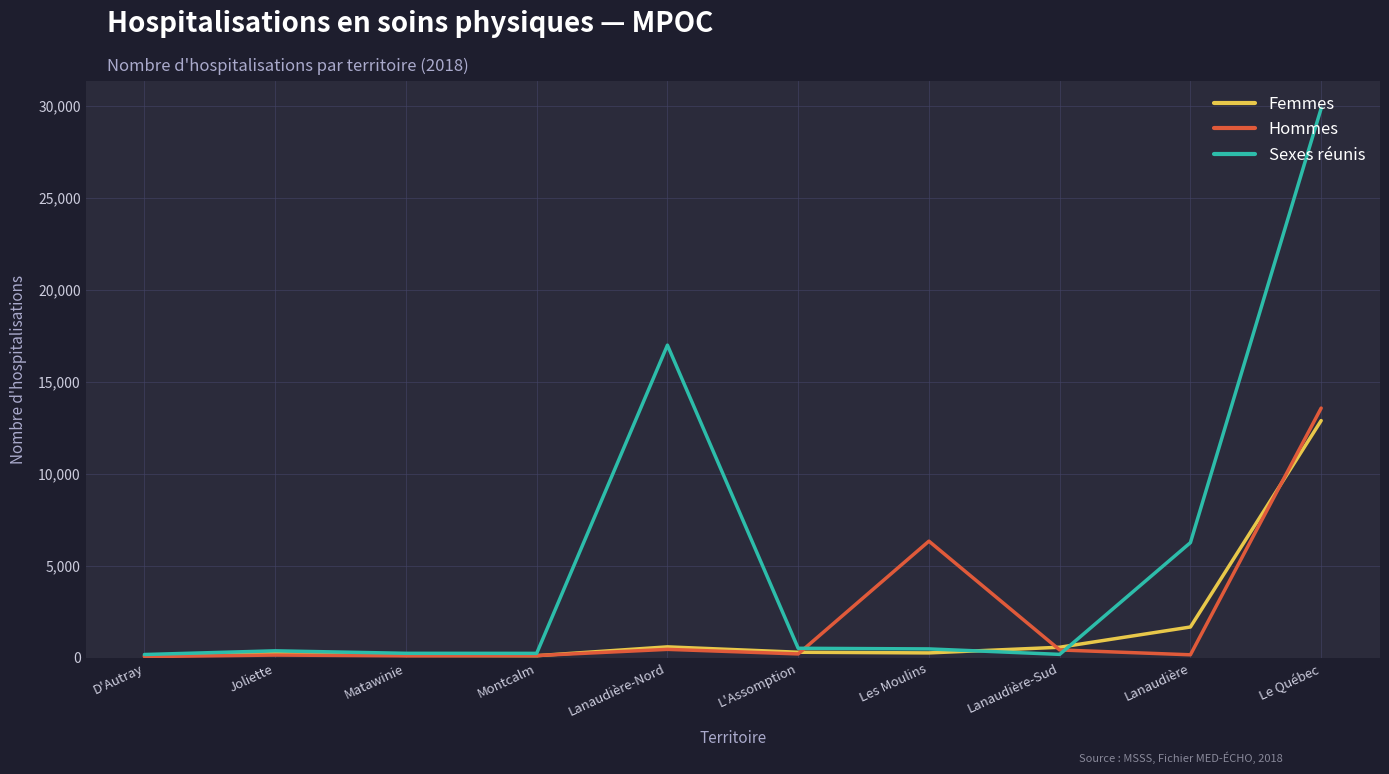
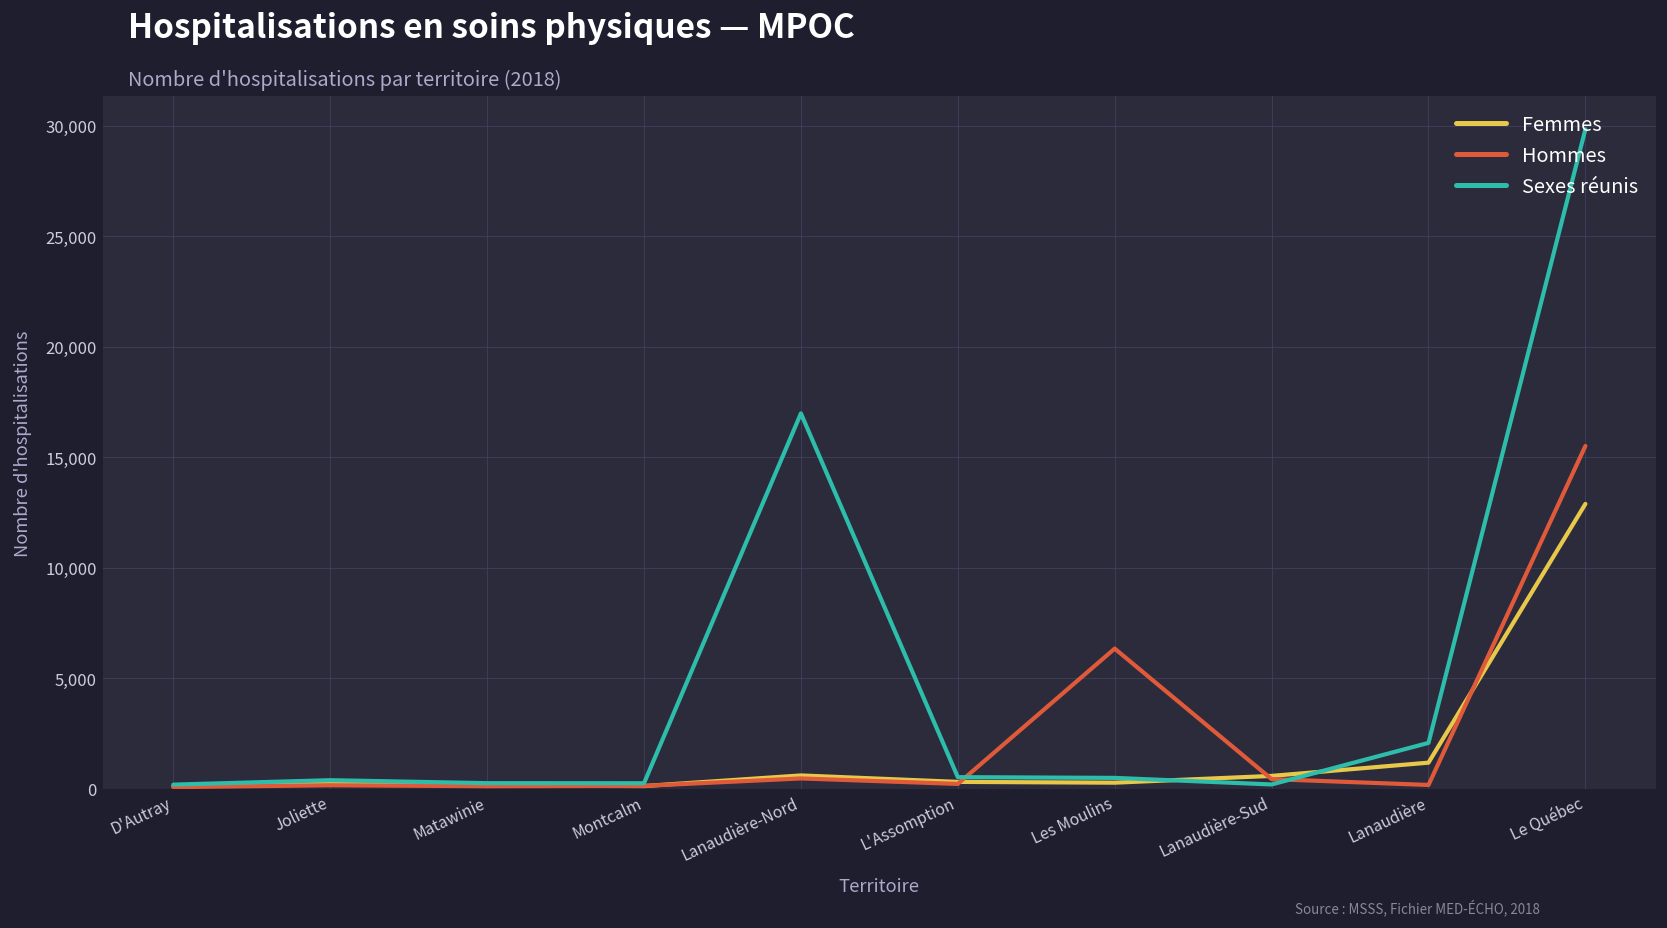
  {
    "Femmes": {
      "Les Moulins": "300",
      "Lanaudière-Sud": "600",
-     "Lanaudière": "1,700",
+     "Lanaudière": "1,200",
      "Le Québec": "12,900"
    },
    "Hommes": {
      "Les Moulins": "6,300",
      "Lanaudière-Sud": "400",
      "Lanaudière": "200",
-     "Le Québec": "13,600"
+     "Le Québec": "15,500"
    },
    "Sexes réunis": {
      "Joliette": "400",
      "Lanaudière-Nord": "17,000",
      "L'Assomption": "500",
      "Les Moulins": "500",
      "Lanaudière-Sud": "200",
-     "Lanaudière": "6,300",
+     "Lanaudière": "2,100",
      "Le Québec": "29,800"
    }
  }
